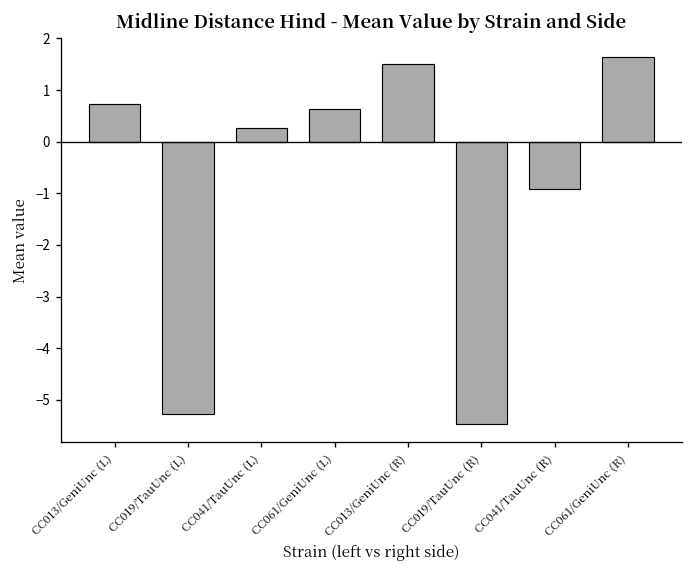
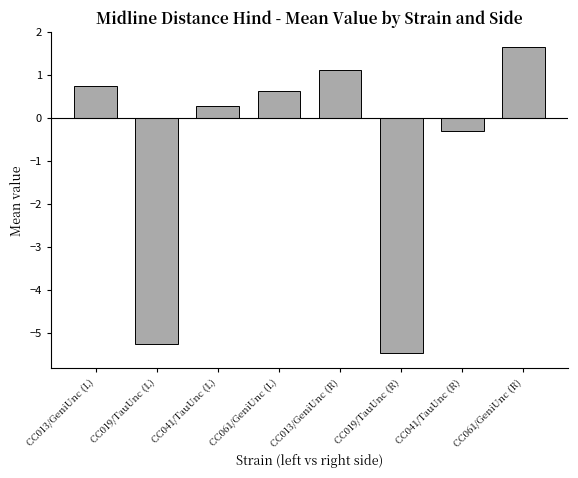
  {
    "CC013/GeniUnc (L)": 0.7,
    "CC019/TauUnc (L)": -5.3,
    "CC041/TauUnc (L)": 0.3,
    "CC061/GeniUnc (L)": 0.6,
-   "CC013/GeniUnc (R)": 1.5,
+   "CC013/GeniUnc (R)": 1.1,
    "CC019/TauUnc (R)": -5.5,
-   "CC041/TauUnc (R)": -0.9,
+   "CC041/TauUnc (R)": -0.3,
    "CC061/GeniUnc (R)": 1.6
  }
